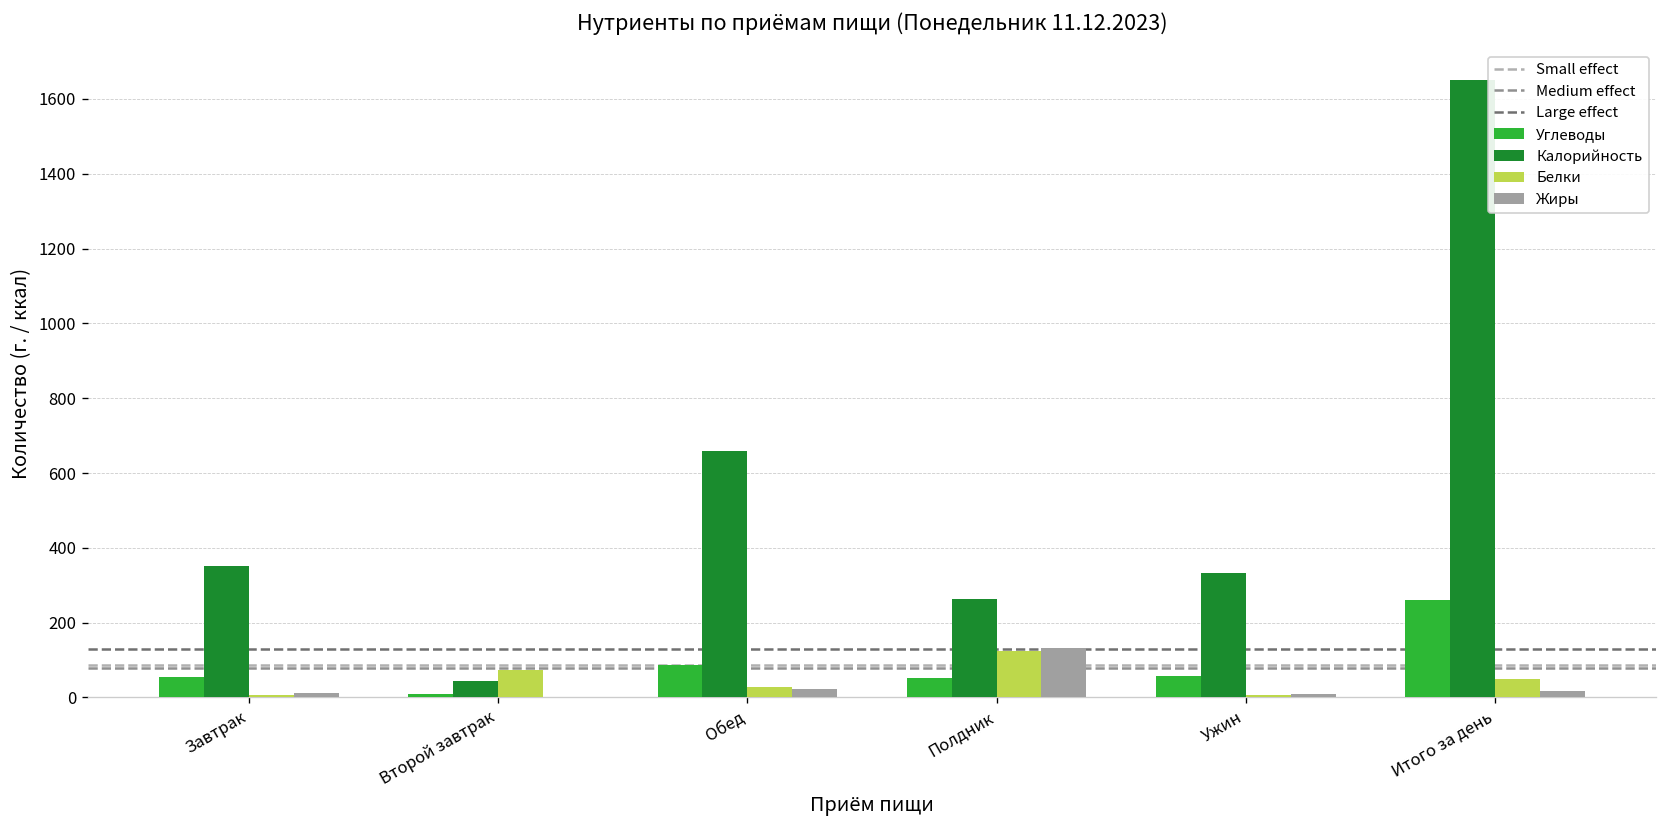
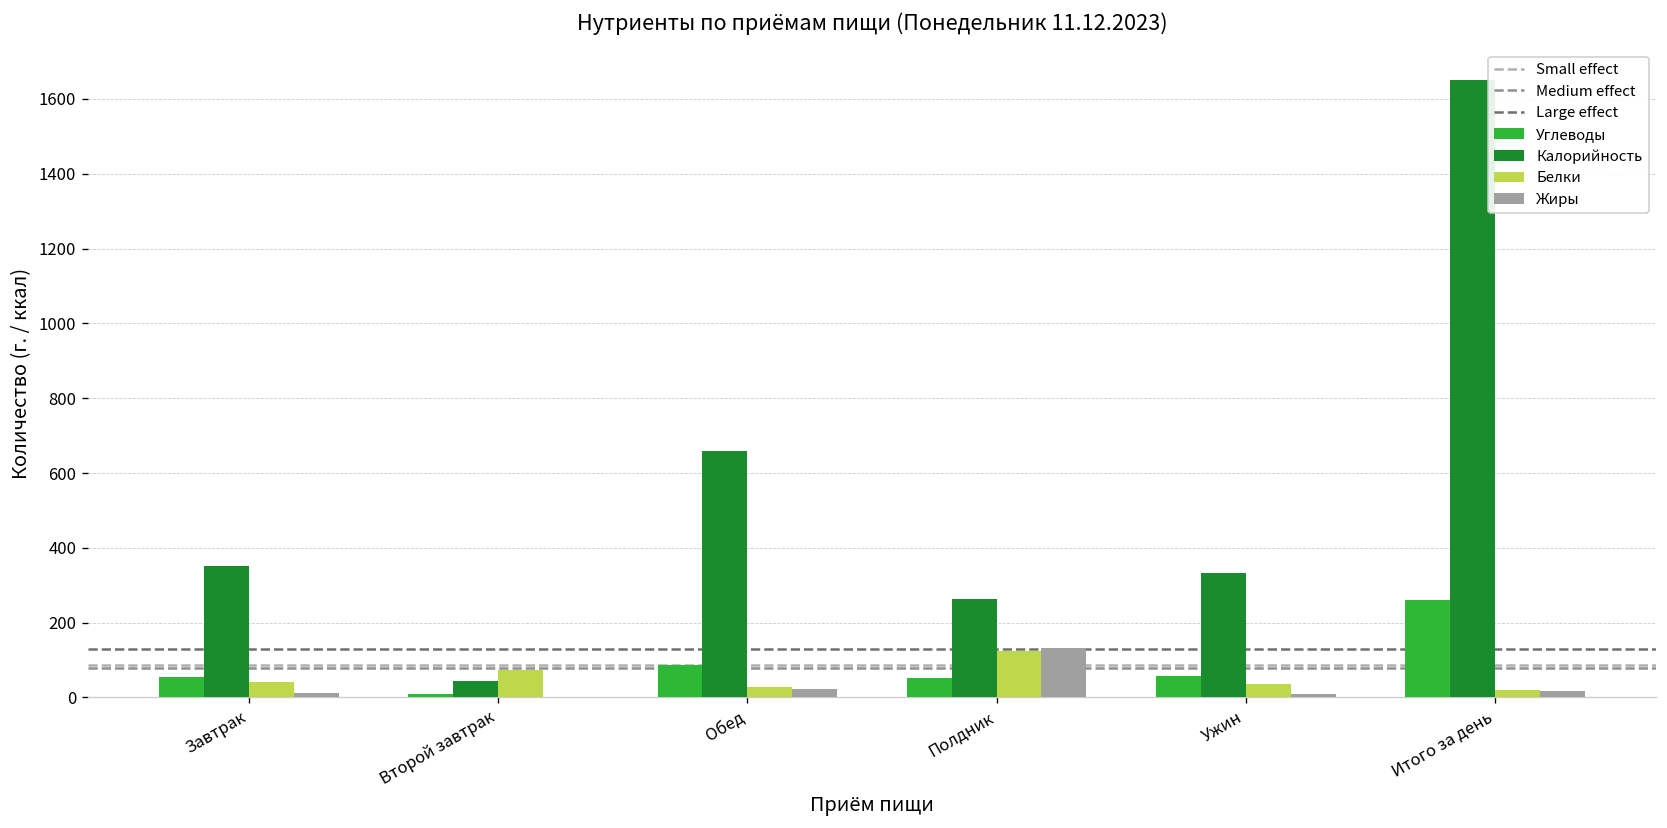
  {
    "Белки": {
-     "Завтрак": 10,
+     "Завтрак": 40,
      "Второй завтрак": 70,
      "Обед": 30,
      "Полдник": 130,
-     "Ужин": 10,
-     "Итого за день": 50
+     "Ужин": 40,
+     "Итого за день": 20
    },
    "Жиры": {
      "Завтрак": 10,
      "Обед": 20,
      "Полдник": 130,
      "Ужин": 10,
      "Итого за день": 20
    }
  }
